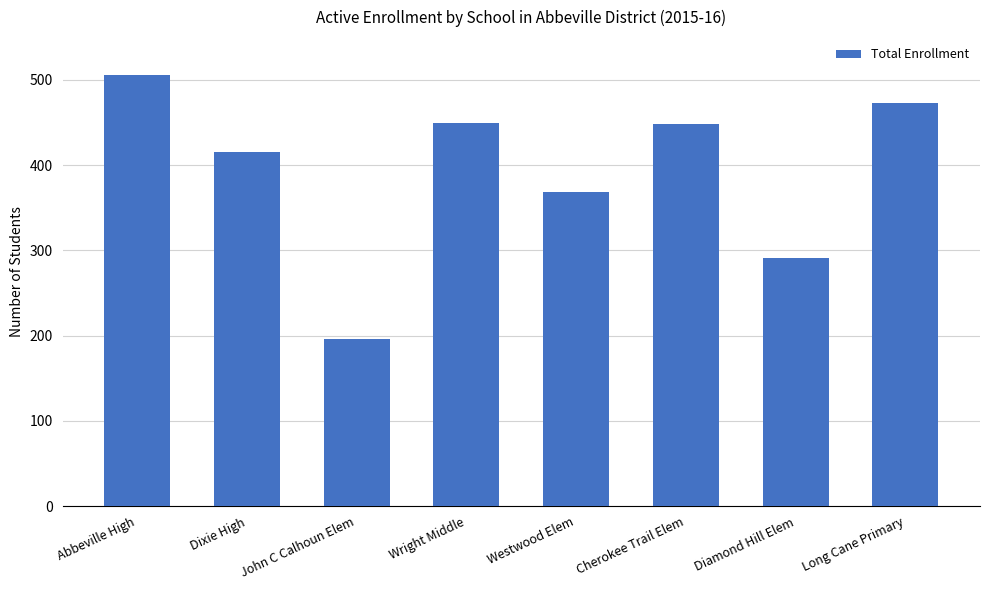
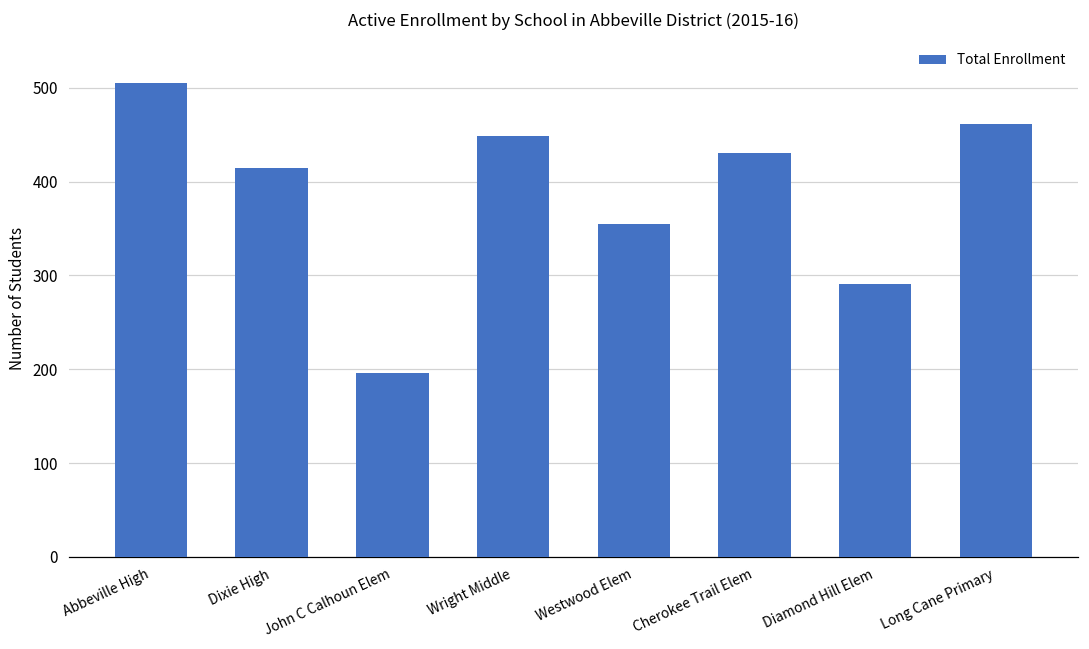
  {
    "Abbeville High": 510,
    "Dixie High": 420,
    "John C Calhoun Elem": 200,
    "Wright Middle": 450,
-   "Westwood Elem": 370,
-   "Cherokee Trail Elem": 450,
+   "Westwood Elem": 360,
+   "Cherokee Trail Elem": 430,
    "Diamond Hill Elem": 290,
-   "Long Cane Primary": 470
+   "Long Cane Primary": 460
  }
